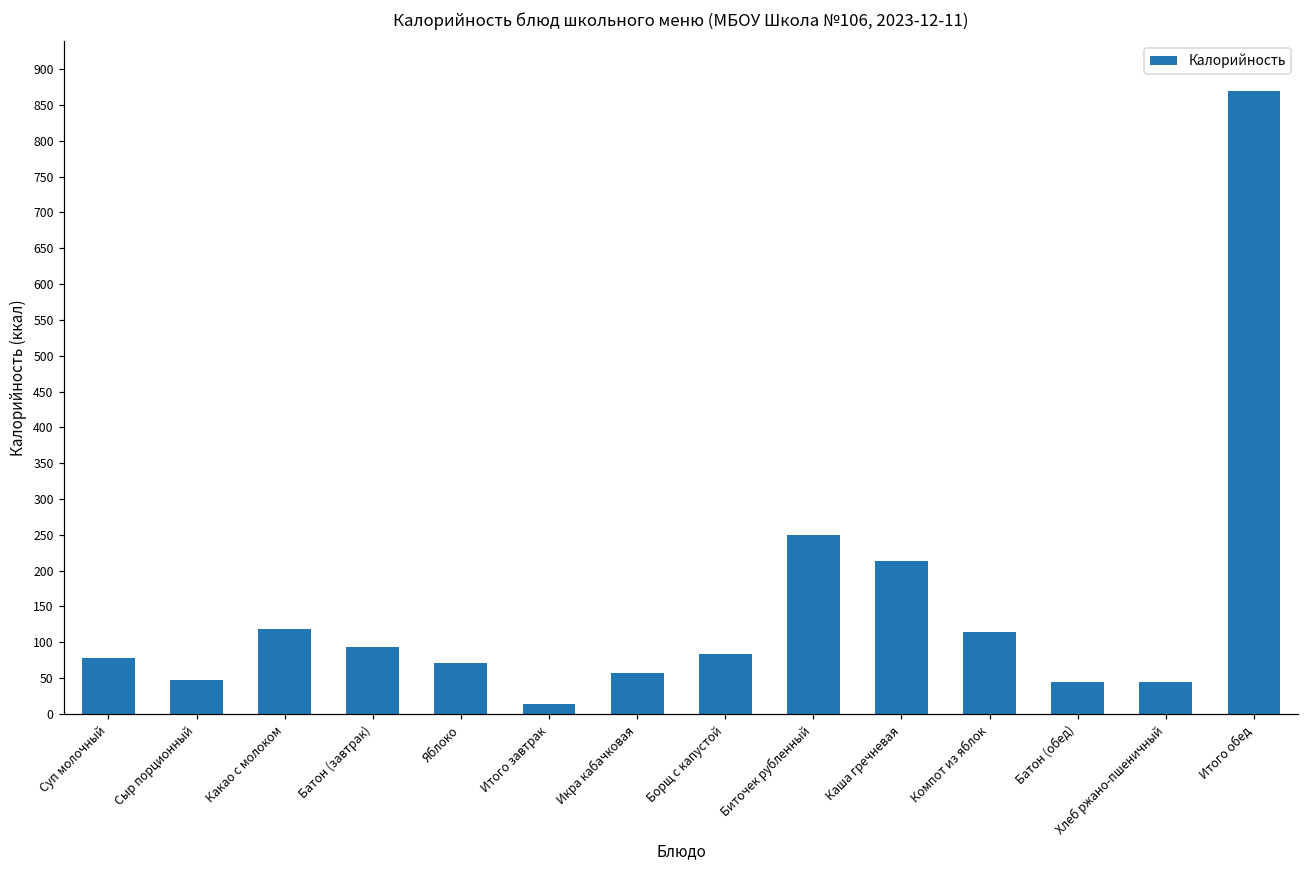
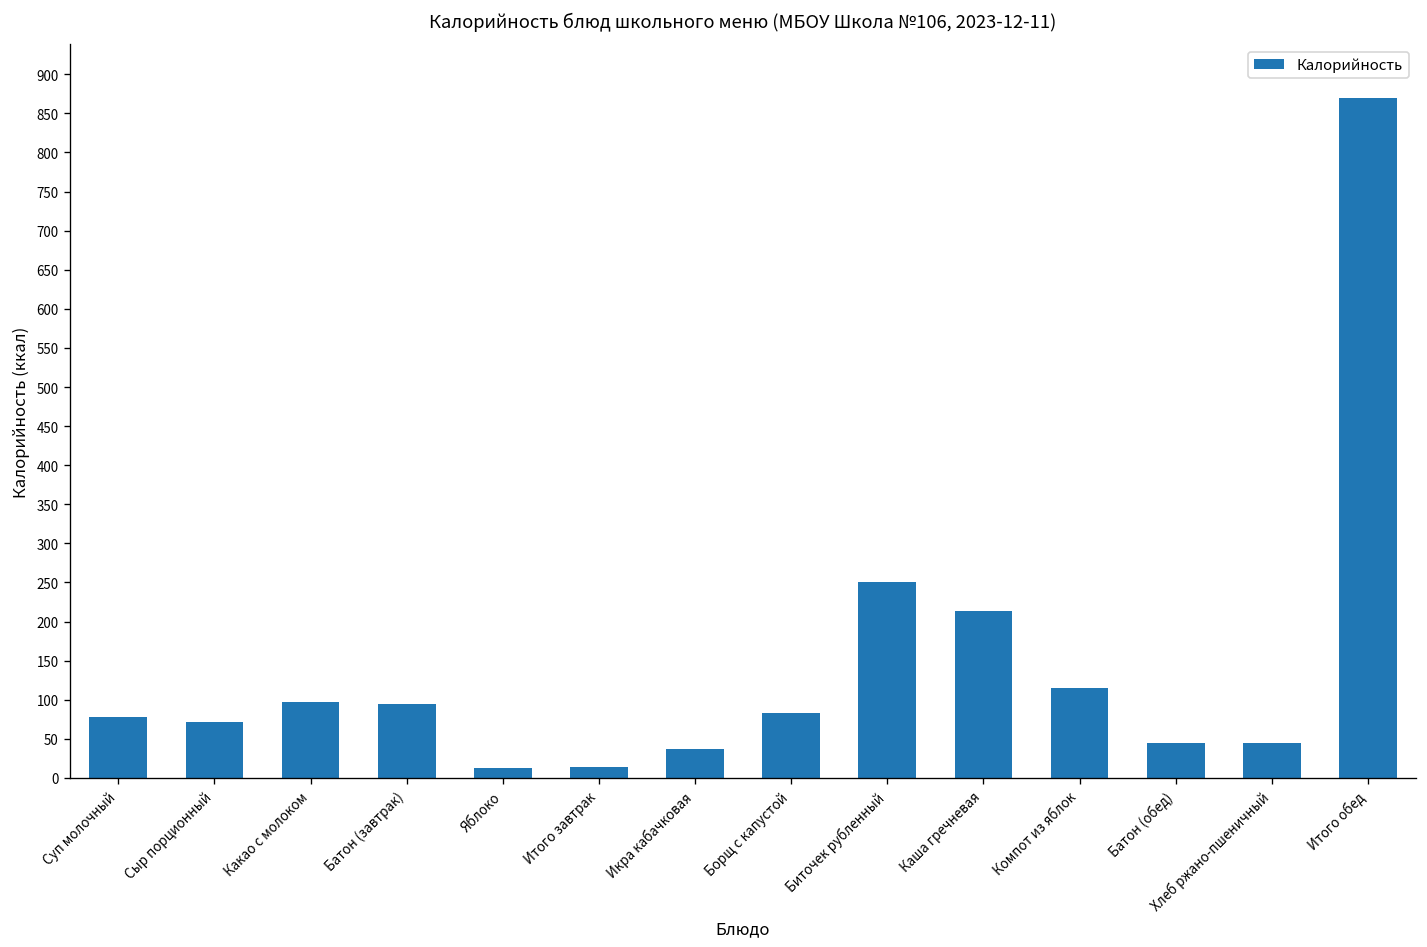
  {
    "Суп молочный": 80,
-   "Сыр порционный": 50,
-   "Какао с молоком": 120,
+   "Сыр порционный": 70,
+   "Какао с молоком": 100,
    "Батон (завтрак)": 90,
-   "Яблоко": 70,
+   "Яблоко": 10,
    "Итого завтрак": 10,
-   "Икра кабачковая": 60,
+   "Икра кабачковая": 40,
    "Борщ с капустой": 80,
    "Биточек рубленный": 250,
    "Каша гречневая": 210,
    "Компот из яблок": 110,
    "Батон (обед)": 40,
    "Хлеб ржано-пшеничный": 40,
    "Итого обед": 870
  }
